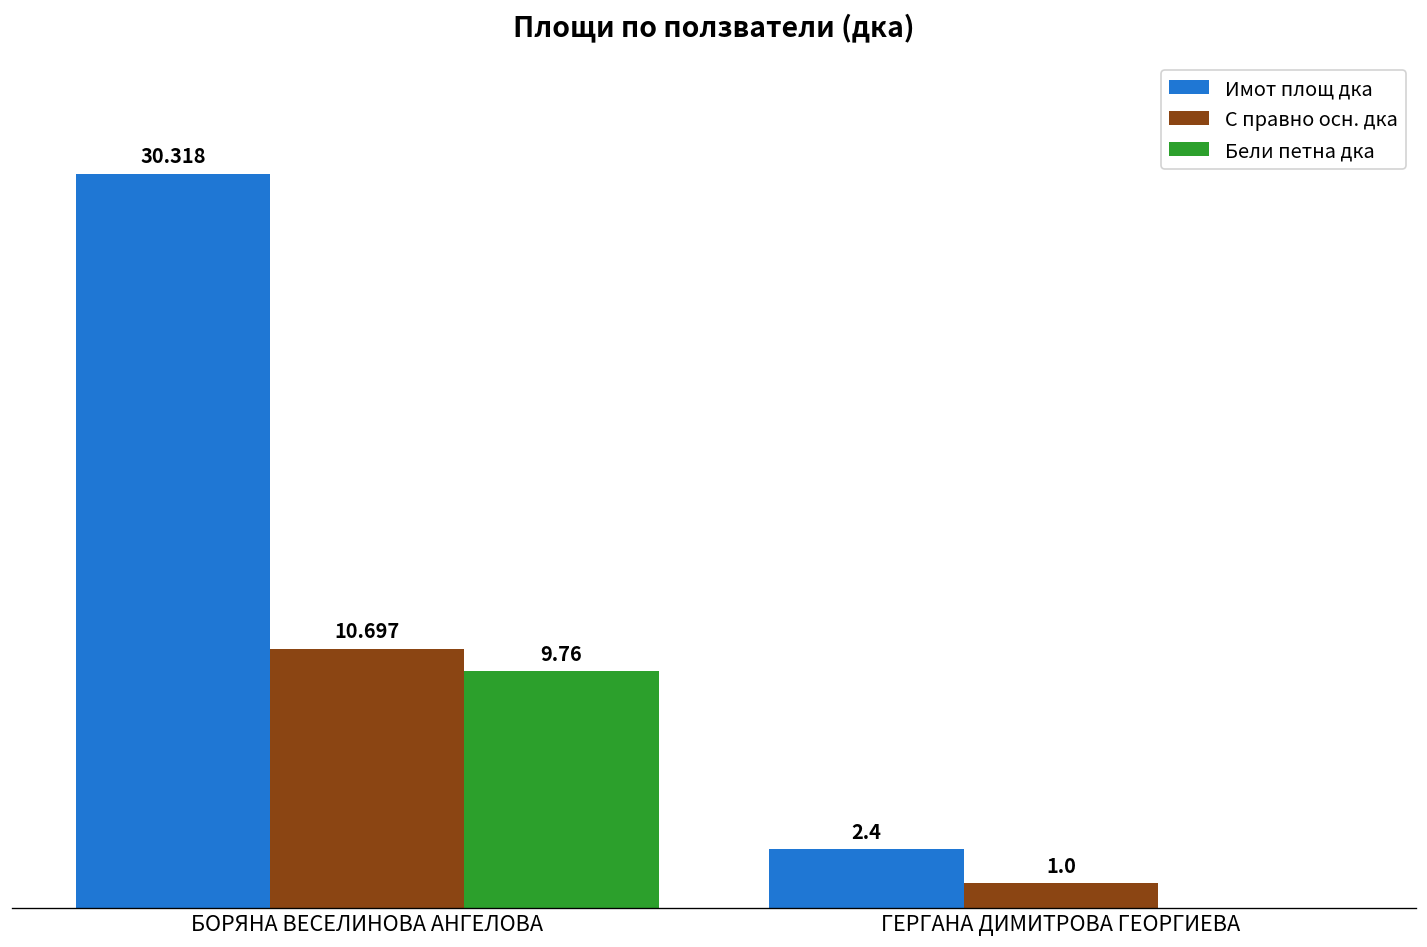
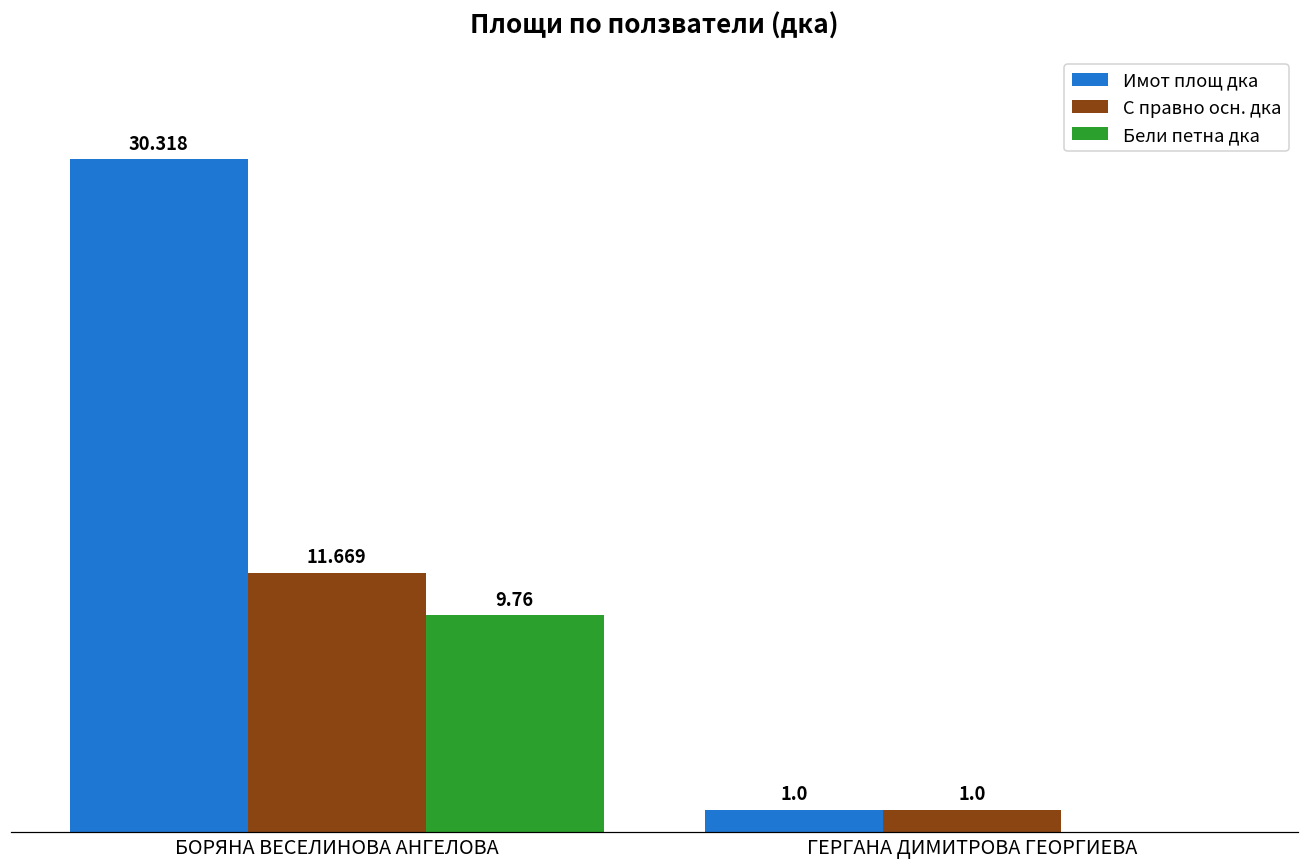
  {
    "Имот площ дка": {
      "БОРЯНА ВЕСЕЛИНОВА АНГЕЛОВА": 30.318,
-     "ГЕРГАНА ДИМИТРОВА ГЕОРГИЕВА": 2.4
+     "ГЕРГАНА ДИМИТРОВА ГЕОРГИЕВА": 1.0
    },
    "С правно осн. дка": {
-     "БОРЯНА ВЕСЕЛИНОВА АНГЕЛОВА": 10.697,
+     "БОРЯНА ВЕСЕЛИНОВА АНГЕЛОВА": 11.669,
      "ГЕРГАНА ДИМИТРОВА ГЕОРГИЕВА": 1.0
    },
    "Бели петна дка": {
      "БОРЯНА ВЕСЕЛИНОВА АНГЕЛОВА": 9.76
    }
  }
